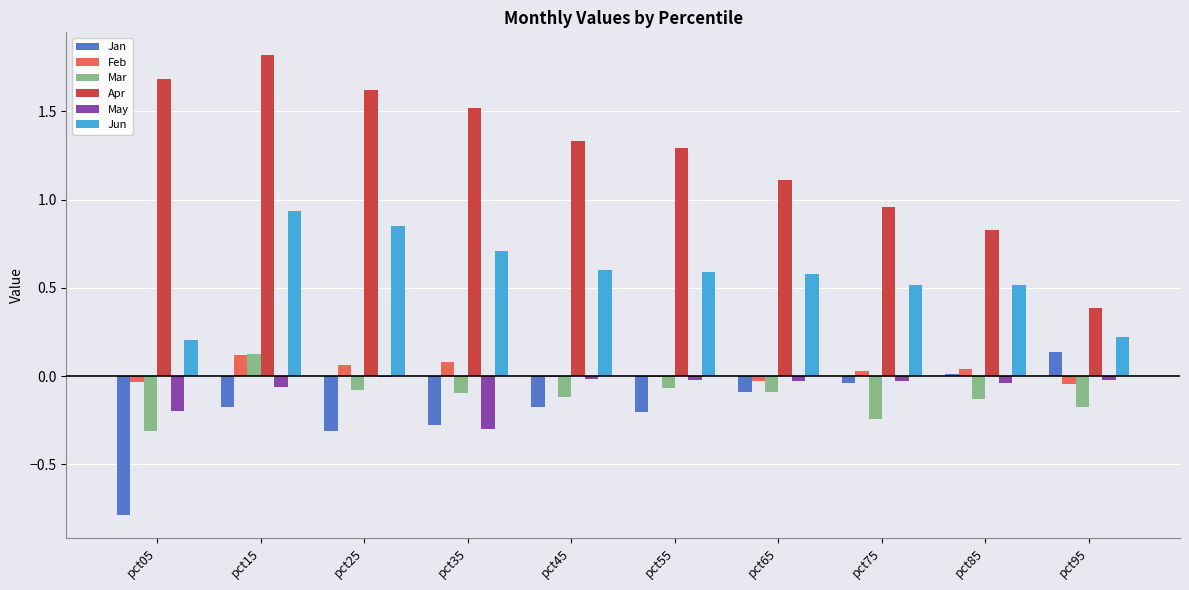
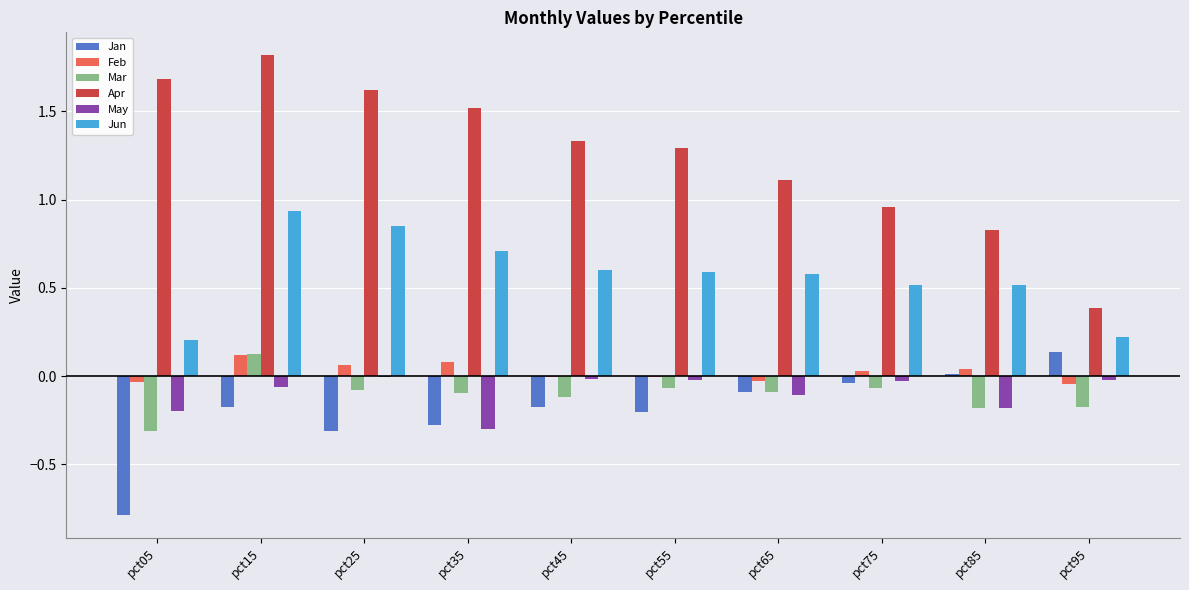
  {
    "Mar": {
      "pct05": -0.31,
      "pct15": 0.12,
      "pct25": -0.08,
      "pct35": -0.09,
      "pct45": -0.12,
      "pct55": -0.06,
      "pct65": -0.09,
-     "pct75": -0.25,
-     "pct85": -0.13,
+     "pct75": -0.07,
+     "pct85": -0.18,
      "pct95": -0.17
    },
    "May": {
      "pct05": -0.19,
      "pct15": -0.06,
      "pct35": -0.30,
      "pct45": -0.02,
      "pct55": -0.02,
-     "pct65": -0.03,
+     "pct65": -0.11,
      "pct75": -0.03,
-     "pct85": -0.04,
+     "pct85": -0.18,
      "pct95": -0.02
    }
  }
